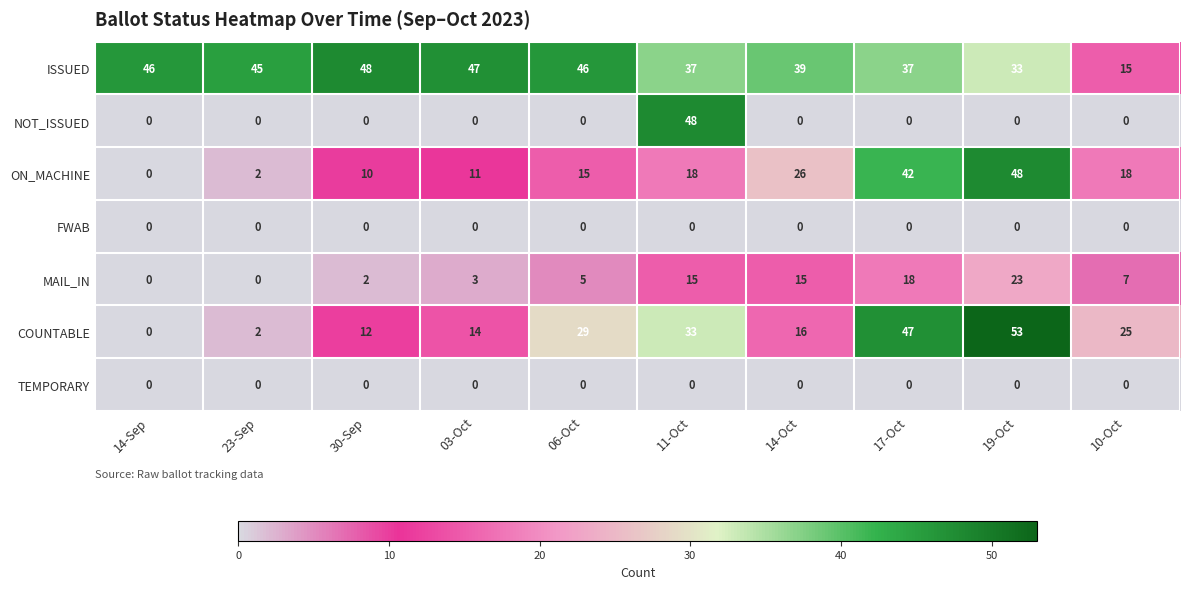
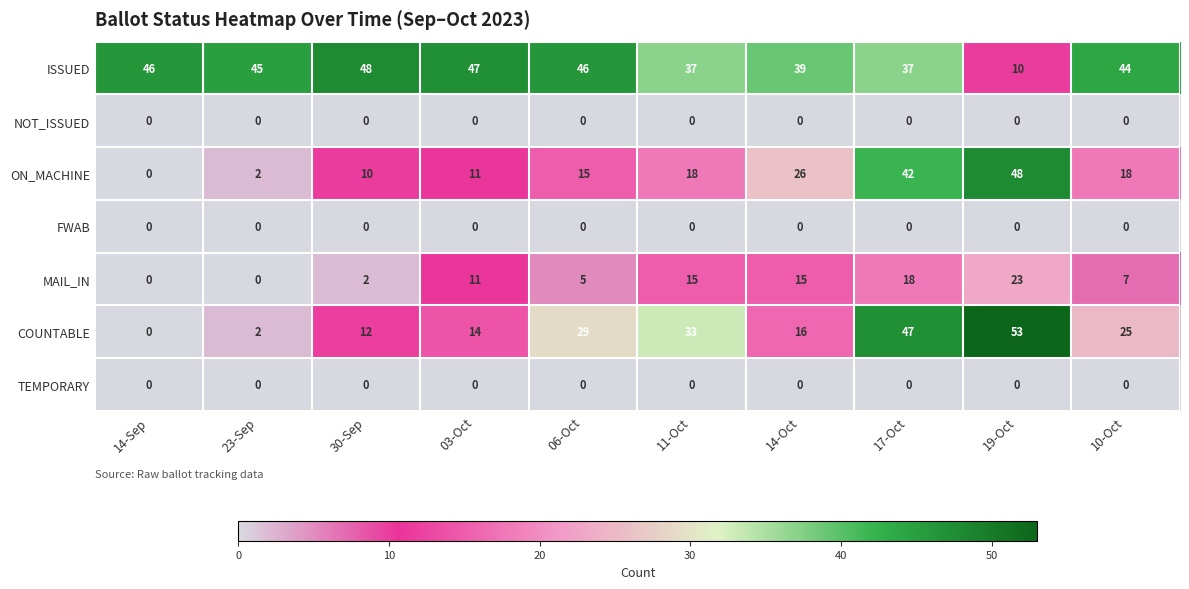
  {
    "ISSUED": {
      "14-Sep": 46,
      "23-Sep": 45,
      "30-Sep": 48,
      "03-Oct": 47,
      "06-Oct": 46,
      "11-Oct": 37,
      "14-Oct": 39,
      "17-Oct": 37,
-     "19-Oct": 33,
-     "10-Oct": 15
+     "19-Oct": 10,
+     "10-Oct": 44
    },
    "NOT_ISSUED": {
      "14-Sep": 0,
      "23-Sep": 0,
      "30-Sep": 0,
      "03-Oct": 0,
      "06-Oct": 0,
-     "11-Oct": 48,
+     "11-Oct": 0,
      "14-Oct": 0,
      "17-Oct": 0,
      "19-Oct": 0,
      "10-Oct": 0
    },
    "ON_MACHINE": {
      "14-Sep": 0,
      "23-Sep": 2,
      "30-Sep": 10,
      "03-Oct": 11,
      "06-Oct": 15,
      "11-Oct": 18,
      "14-Oct": 26,
      "17-Oct": 42,
      "19-Oct": 48,
      "10-Oct": 18
    },
    "FWAB": {
      "14-Sep": 0,
      "23-Sep": 0,
      "30-Sep": 0,
      "03-Oct": 0,
      "06-Oct": 0,
      "11-Oct": 0,
      "14-Oct": 0,
      "17-Oct": 0,
      "19-Oct": 0,
      "10-Oct": 0
    },
    "MAIL_IN": {
      "14-Sep": 0,
      "23-Sep": 0,
      "30-Sep": 2,
-     "03-Oct": 3,
+     "03-Oct": 11,
      "06-Oct": 5,
      "11-Oct": 15,
      "14-Oct": 15,
      "17-Oct": 18,
      "19-Oct": 23,
      "10-Oct": 7
    },
    "COUNTABLE": {
      "14-Sep": 0,
      "23-Sep": 2,
      "30-Sep": 12,
      "03-Oct": 14,
      "06-Oct": 29,
      "11-Oct": 33,
      "14-Oct": 16,
      "17-Oct": 47,
      "19-Oct": 53,
      "10-Oct": 25
    },
    "TEMPORARY": {
      "14-Sep": 0,
      "23-Sep": 0,
      "30-Sep": 0,
      "03-Oct": 0,
      "06-Oct": 0,
      "11-Oct": 0,
      "14-Oct": 0,
      "17-Oct": 0,
      "19-Oct": 0,
      "10-Oct": 0
    }
  }
